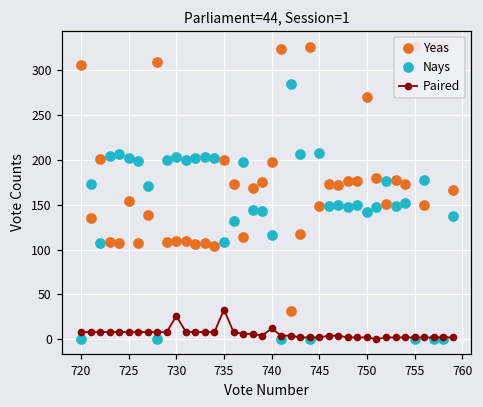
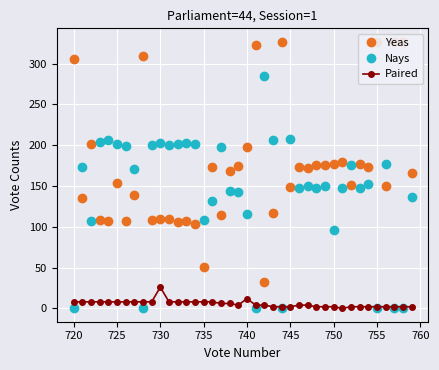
  {
    "Yeas": {
      "720": 310,
      "725": 150,
      "730": 110,
-     "735": 200,
+     "735": 50,
      "740": 200,
      "745": 150,
-     "750": 270
+     "750": 180
    },
    "Nays": {
      "720": 0,
      "725": 200,
      "730": 200,
      "735": 110,
      "740": 120,
      "745": 210,
-     "750": 140
+     "750": 100
    },
    "Paired": {
      "720": 10,
      "725": 10,
      "730": 30,
-     "735": 30,
+     "735": 10,
      "740": 10,
      "745": 0,
      "750": 0
    }
  }
